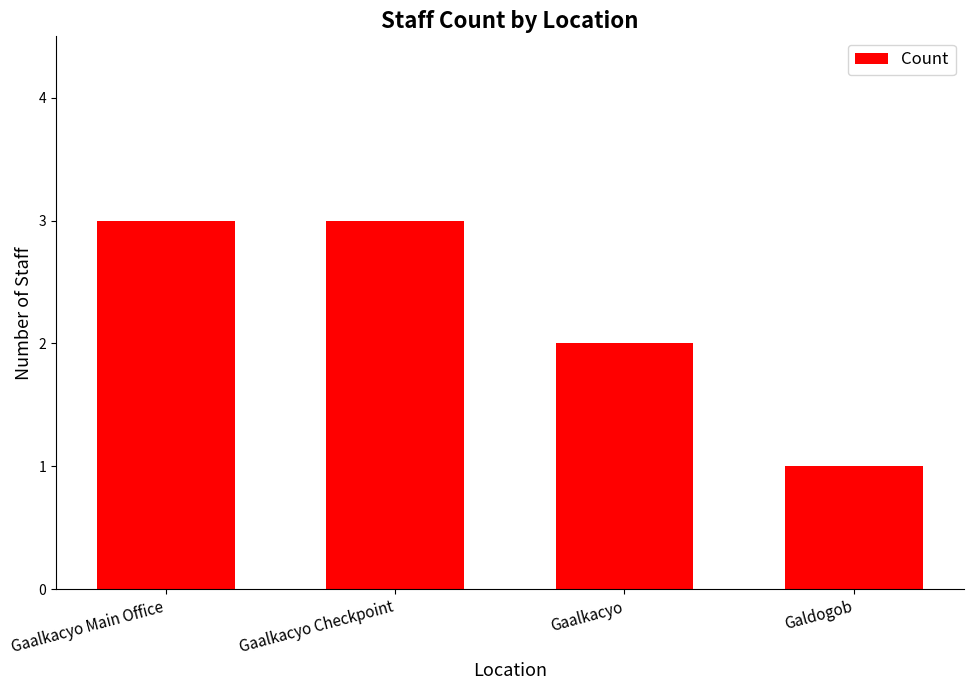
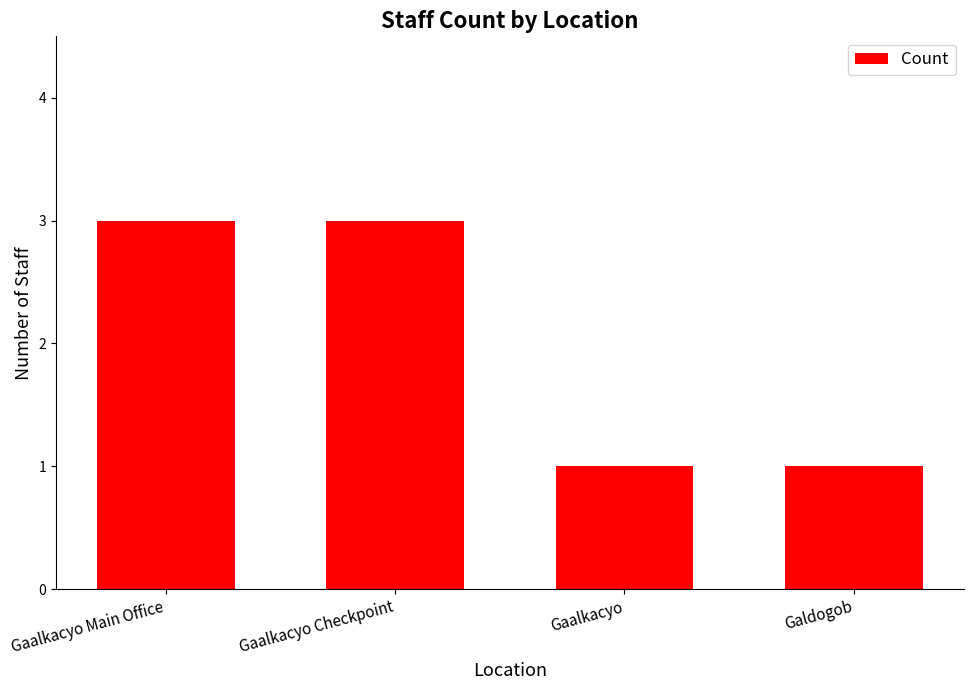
  {
    "Gaalkacyo Main Office": 3,
    "Gaalkacyo Checkpoint": 3,
-   "Gaalkacyo": 2,
+   "Gaalkacyo": 1,
    "Galdogob": 1
  }
